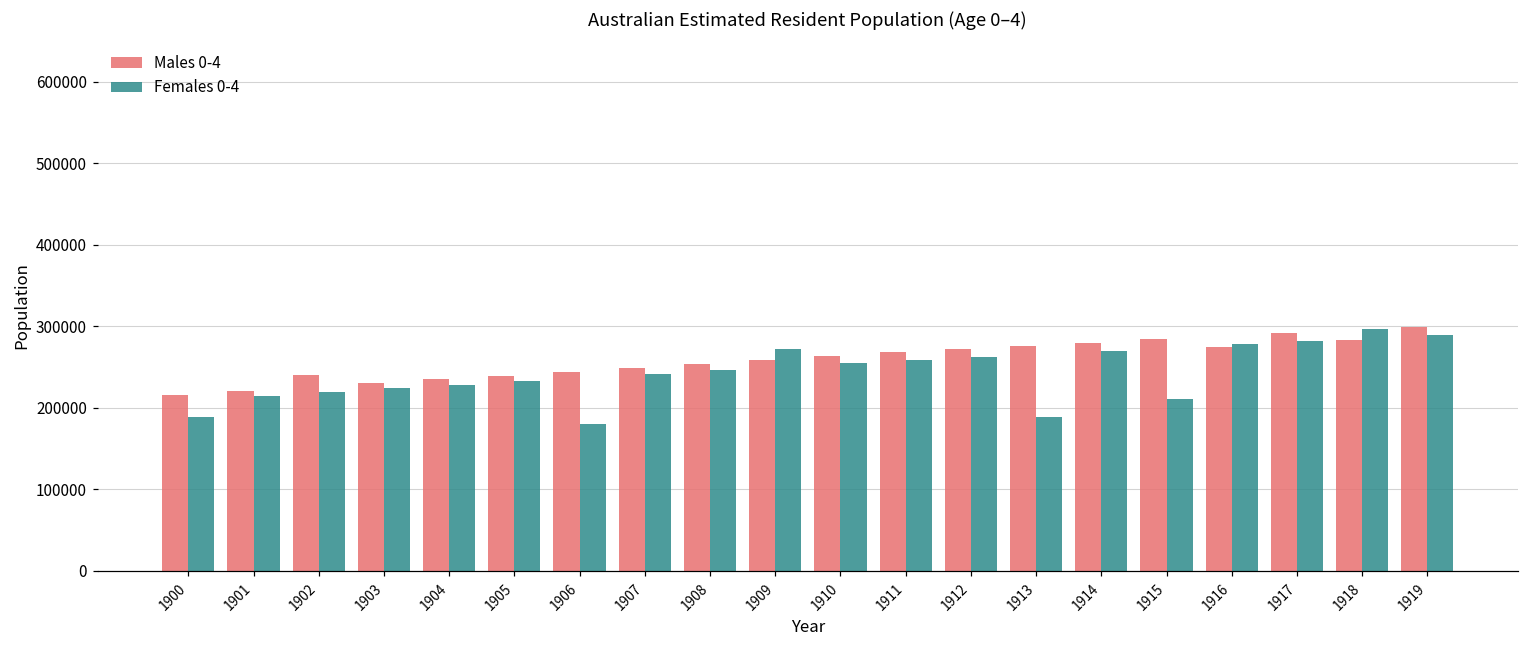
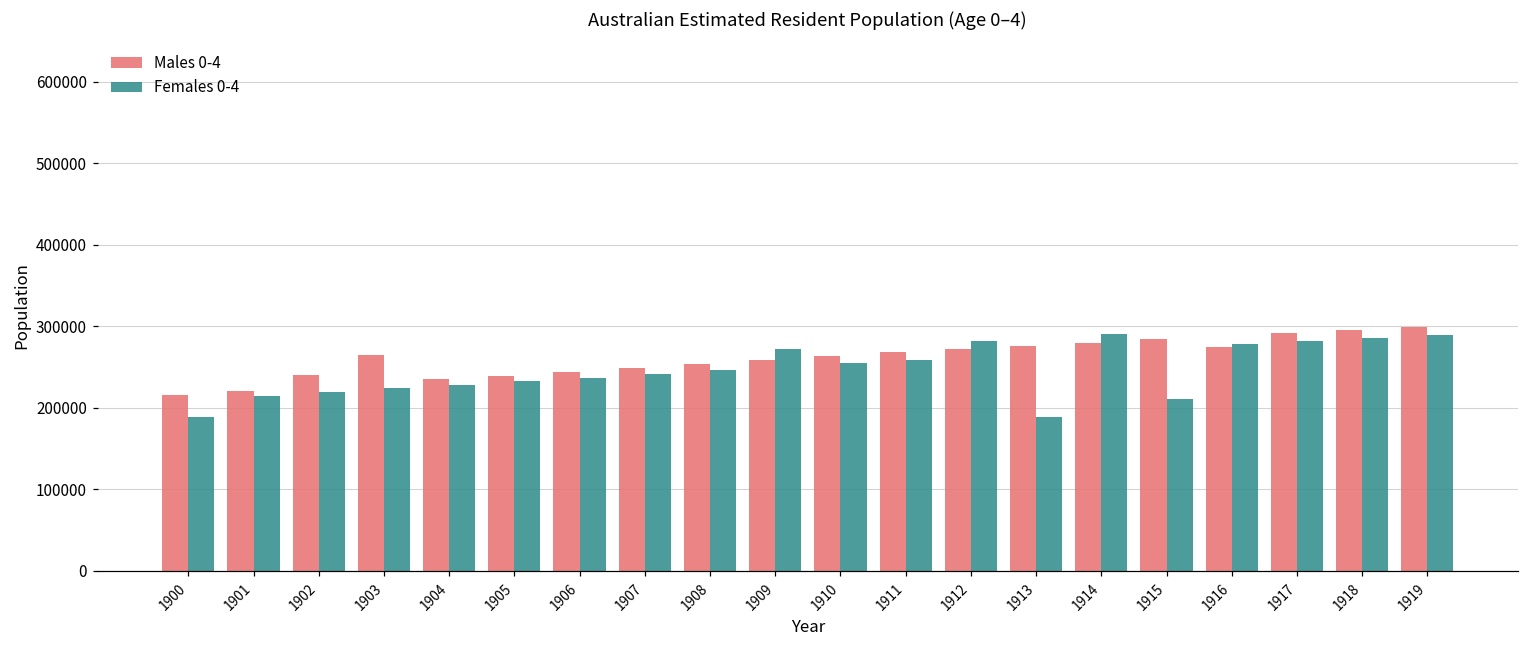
  {
    "Males 0-4": {
      "1900": 220000,
      "1901": 220000,
      "1902": 240000,
-     "1903": 230000,
+     "1903": 260000,
      "1904": 230000,
      "1905": 240000,
      "1906": 240000,
      "1907": 250000,
      "1908": 250000,
      "1909": 260000,
      "1910": 260000,
      "1911": 270000,
      "1912": 270000,
      "1913": 280000,
      "1914": 280000,
      "1915": 280000,
      "1916": 270000,
      "1917": 290000,
-     "1918": 280000,
+     "1918": 300000,
      "1919": 300000
    },
    "Females 0-4": {
      "1900": 190000,
      "1901": 210000,
      "1902": 220000,
      "1903": 220000,
      "1904": 230000,
      "1905": 230000,
-     "1906": 180000,
+     "1906": 240000,
      "1907": 240000,
      "1908": 250000,
      "1909": 270000,
      "1910": 250000,
      "1911": 260000,
-     "1912": 260000,
+     "1912": 280000,
      "1913": 190000,
-     "1914": 270000,
+     "1914": 290000,
      "1915": 210000,
      "1916": 280000,
      "1917": 280000,
-     "1918": 300000,
+     "1918": 290000,
      "1919": 290000
    }
  }
